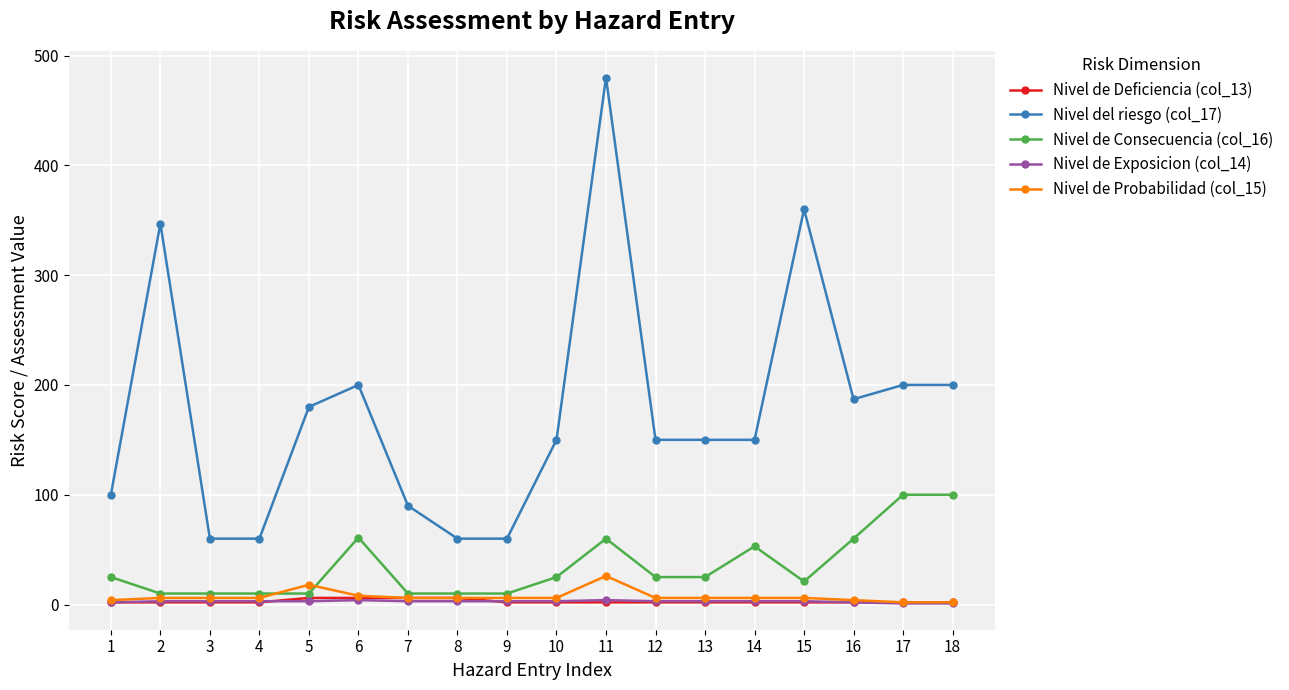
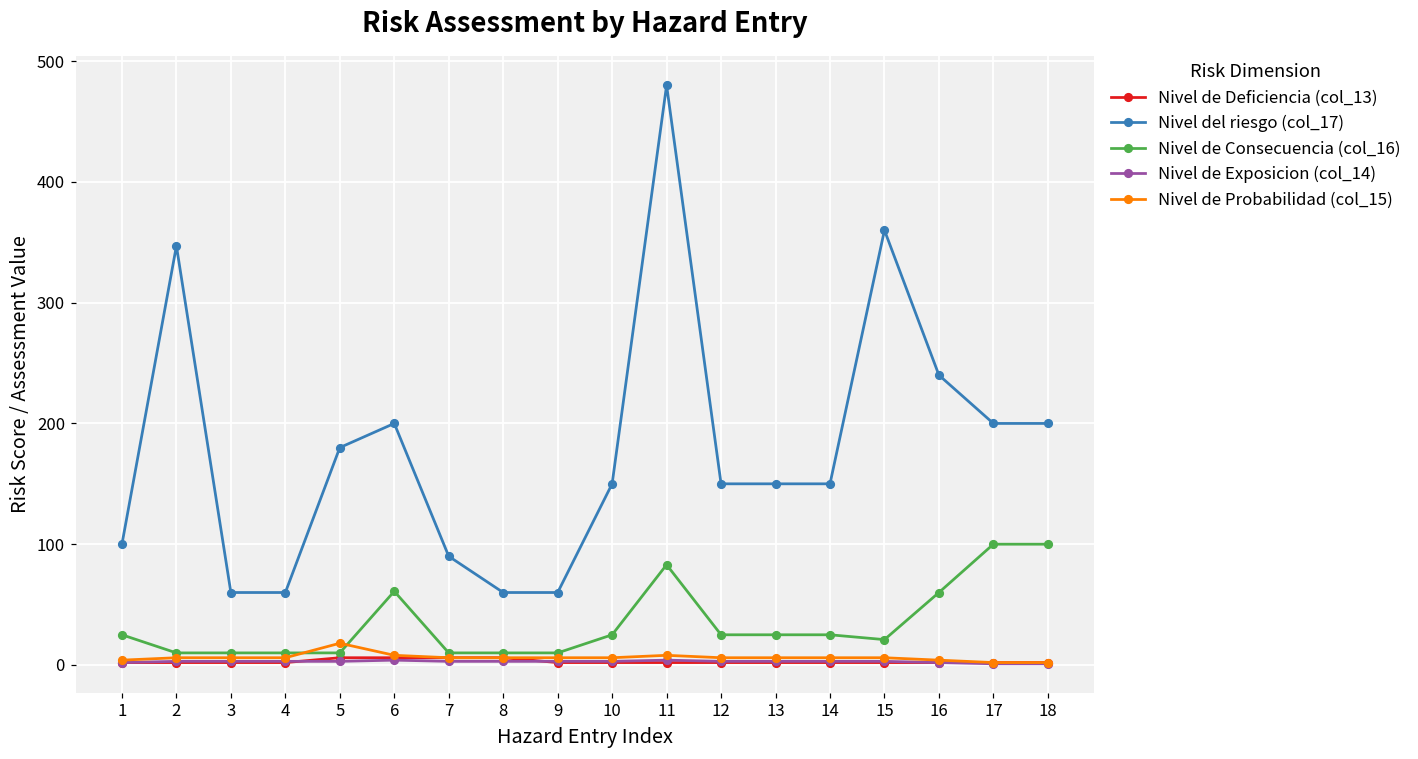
  {
    "Nivel de Deficiencia (col_13)": {
      "5": 6
    },
    "Nivel del riesgo (col_17)": {
      "1": 100,
      "2": 347,
      "3": 60,
      "4": 60,
      "5": 180,
      "6": 200,
      "7": 90,
      "8": 60,
      "9": 60,
      "10": 150,
      "11": 480,
      "12": 150,
      "13": 150,
      "14": 150,
      "15": 360,
-     "16": 187,
+     "16": 240,
      "17": 200,
      "18": 200
    },
    "Nivel de Consecuencia (col_16)": {
      "1": 25,
      "2": 10,
      "3": 10,
      "4": 10,
      "5": 10,
      "6": 61,
      "7": 10,
      "8": 10,
      "9": 10,
      "10": 25,
-     "11": 60,
+     "11": 83,
      "12": 25,
      "13": 25,
-     "14": 53,
+     "14": 25,
      "15": 21,
      "16": 60,
      "17": 100,
      "18": 100
    },
    "Nivel de Exposicion (col_14)": {
      "5": 3,
      "7": 3,
      "8": 3
    },
    "Nivel de Probabilidad (col_15)": {
      "2": 6,
      "3": 6,
      "4": 6,
      "5": 18,
      "9": 6,
      "10": 6,
-     "11": 26,
+     "11": 8,
      "12": 6,
      "13": 6,
      "14": 6,
      "15": 6
    }
  }
